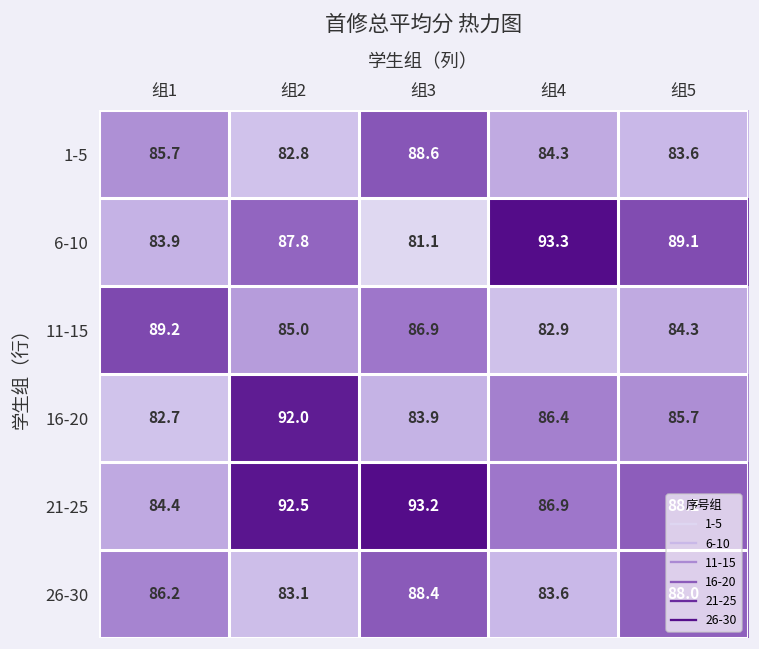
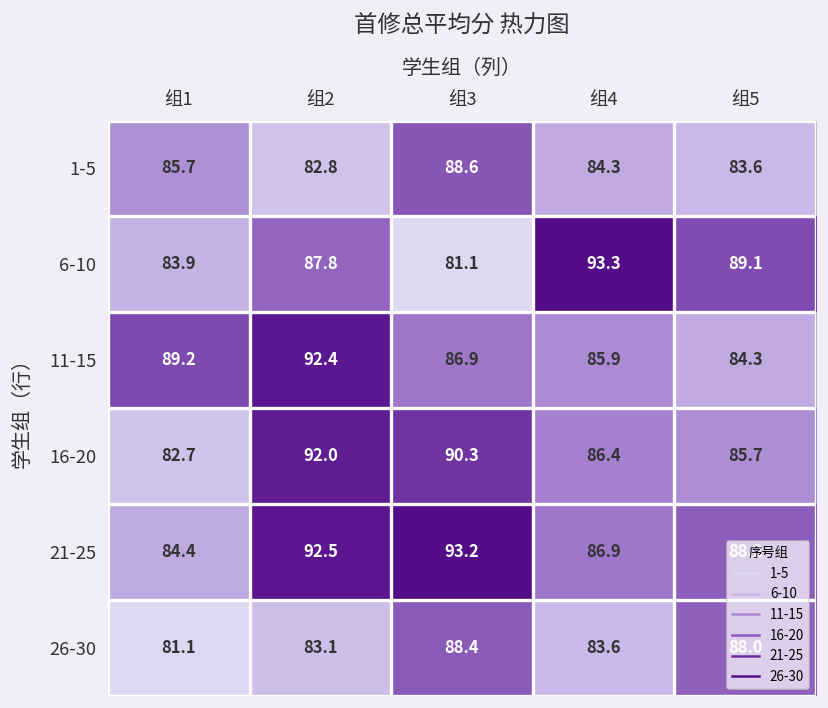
  {
    "1-5": {
      "组1": 85.7,
      "组2": 82.8,
      "组3": 88.6,
      "组4": 84.3,
      "组5": 83.6
    },
    "6-10": {
      "组1": 83.9,
      "组2": 87.8,
      "组3": 81.1,
      "组4": 93.3,
      "组5": 89.1
    },
    "11-15": {
      "组1": 89.2,
-     "组2": 85.0,
+     "组2": 92.4,
      "组3": 86.9,
-     "组4": 82.9,
+     "组4": 85.9,
      "组5": 84.3
    },
    "16-20": {
      "组1": 82.7,
      "组2": 92.0,
-     "组3": 83.9,
+     "组3": 90.3,
      "组4": 86.4,
      "组5": 85.7
    },
    "21-25": {
      "组1": 84.4,
      "组2": 92.5,
      "组3": 93.2,
      "组4": 86.9
    },
    "26-30": {
-     "组1": 86.2,
+     "组1": 81.1,
      "组2": 83.1,
      "组3": 88.4,
      "组4": 83.6
    }
  }
